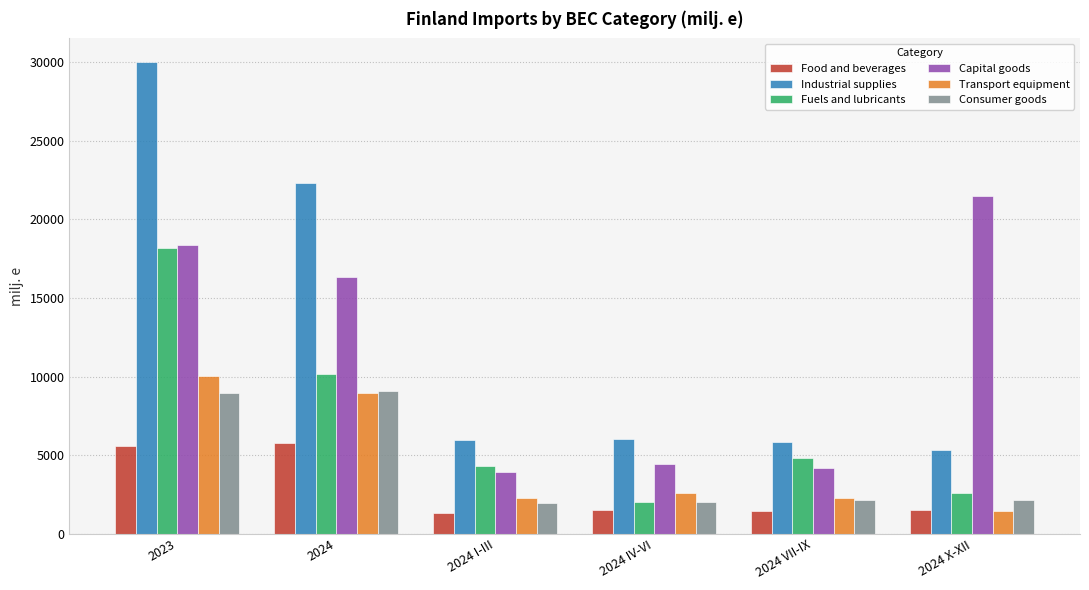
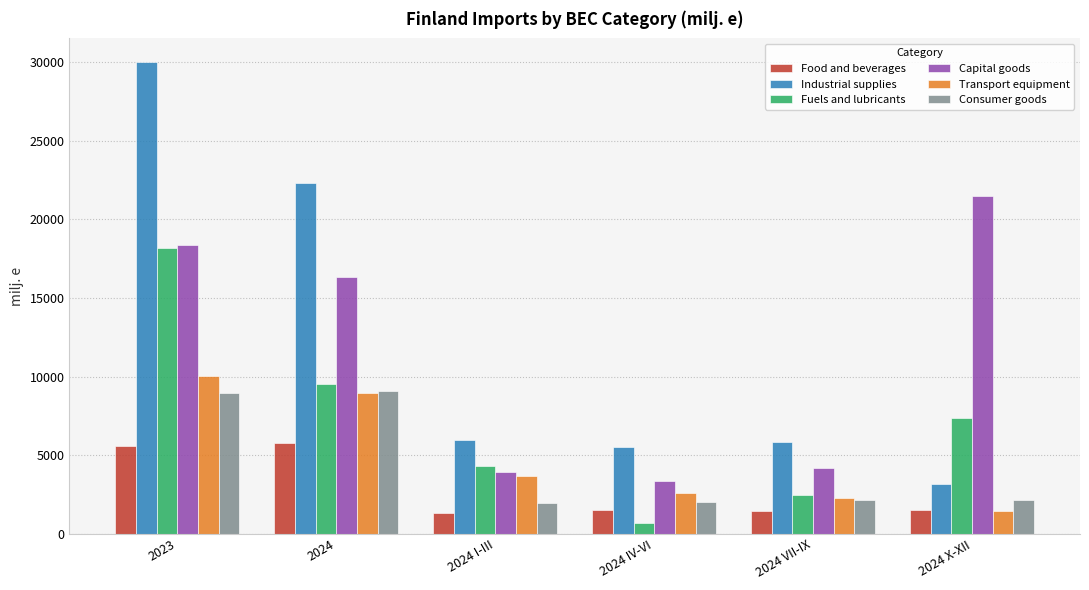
  {
    "Food and beverages": {
      "2023": 5600,
      "2024": 5700,
      "2024 I-III": 1300,
      "2024 IV-VI": 1500,
      "2024 VII-IX": 1400,
      "2024 X-XII": 1500
    },
    "Industrial supplies": {
      "2023": 30000,
      "2024": 22300,
      "2024 I-III": 6000,
-     "2024 IV-VI": 6000,
+     "2024 IV-VI": 5500,
      "2024 VII-IX": 5900,
-     "2024 X-XII": 5400
+     "2024 X-XII": 3200
    },
    "Fuels and lubricants": {
      "2023": 18200,
-     "2024": 10100,
+     "2024": 9500,
      "2024 I-III": 4300,
-     "2024 IV-VI": 2000,
-     "2024 VII-IX": 4800,
-     "2024 X-XII": 2600
+     "2024 IV-VI": 700,
+     "2024 VII-IX": 2500,
+     "2024 X-XII": 7400
    },
    "Capital goods": {
      "2023": 18400,
      "2024": 16300,
      "2024 I-III": 4000,
-     "2024 IV-VI": 4400,
+     "2024 IV-VI": 3300,
      "2024 VII-IX": 4200,
      "2024 X-XII": 21500
    },
    "Transport equipment": {
      "2023": 10000,
      "2024": 9000,
-     "2024 I-III": 2300,
+     "2024 I-III": 3600,
      "2024 IV-VI": 2600,
      "2024 VII-IX": 2300,
      "2024 X-XII": 1500
    },
    "Consumer goods": {
      "2023": 9000,
      "2024": 9100,
      "2024 I-III": 1900,
      "2024 IV-VI": 2000,
      "2024 VII-IX": 2200,
      "2024 X-XII": 2200
    }
  }
